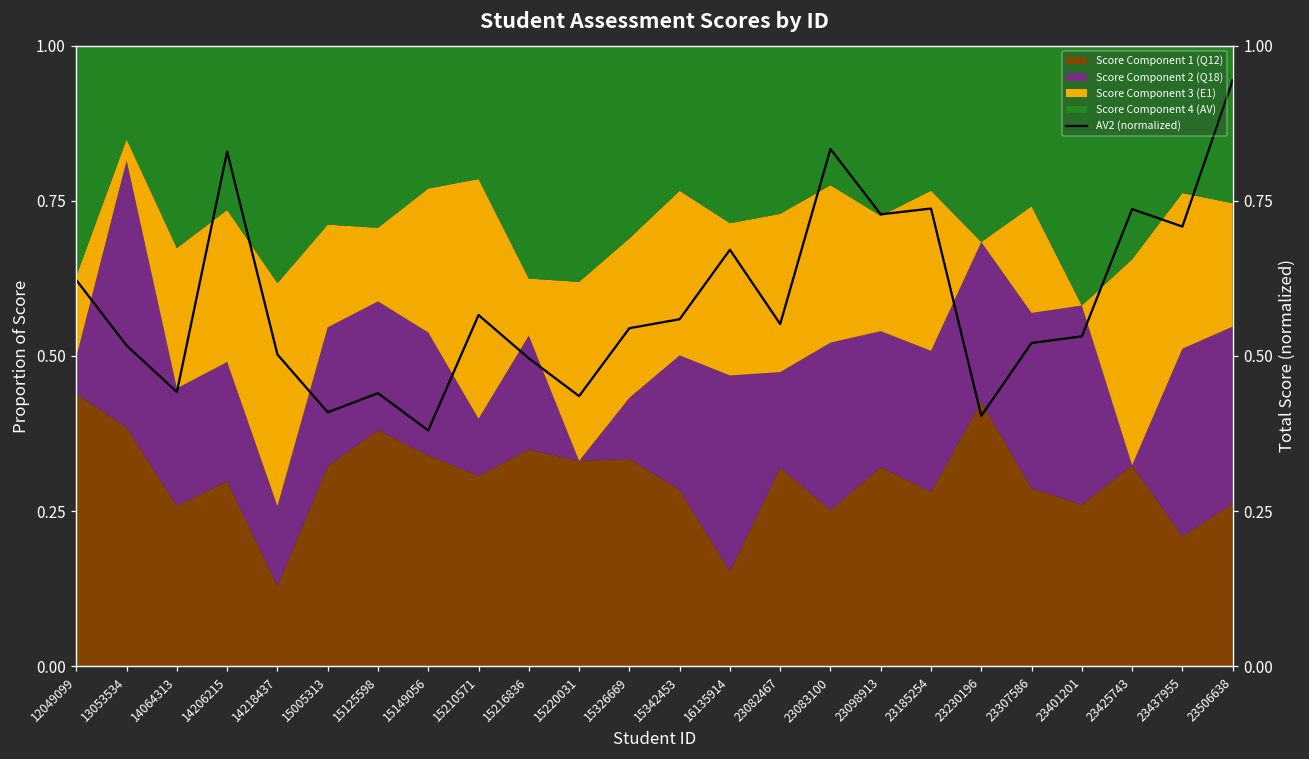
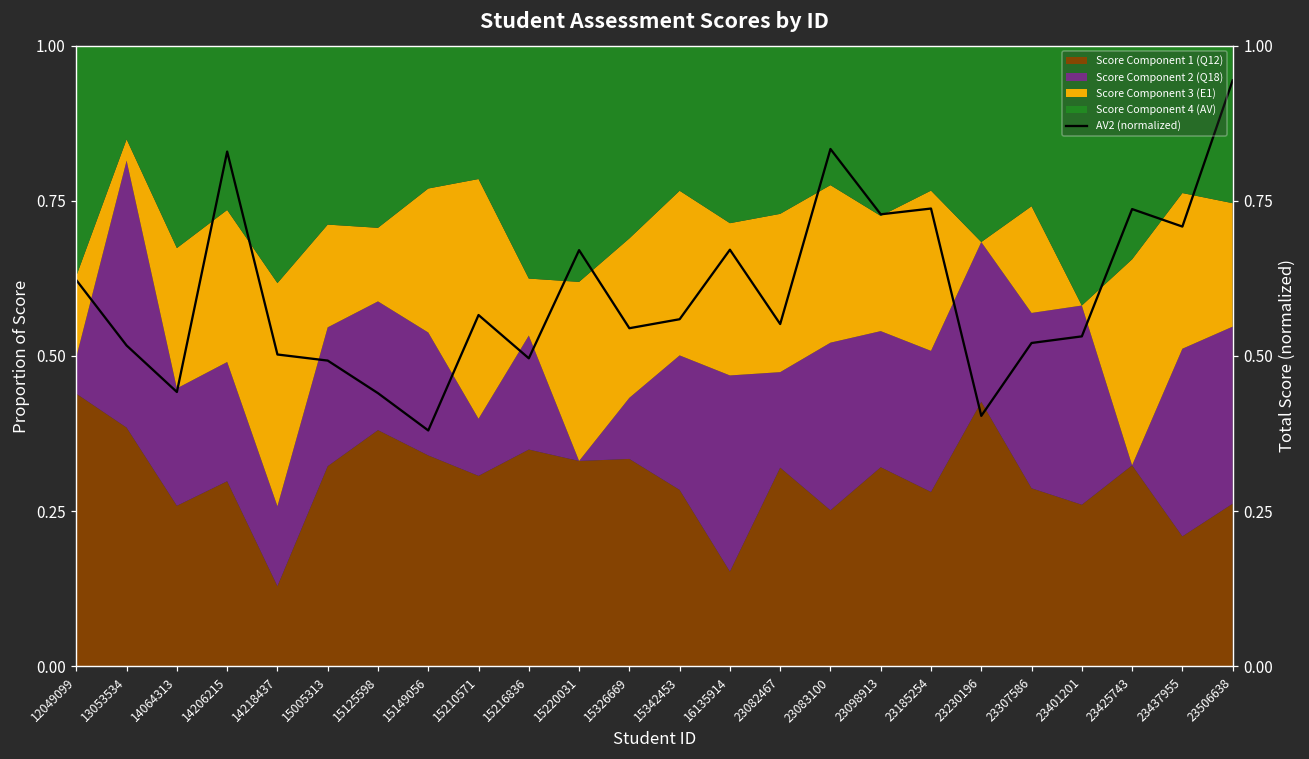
  {
    "AV2 (normalized)": {
      "12049099": 0.62,
      "13053534": 0.52,
      "14064313": 0.44,
      "14206215": 0.83,
      "14218437": 0.50,
-     "15005313": 0.41,
+     "15005313": 0.49,
      "15125598": 0.44,
      "15149056": 0.38,
      "15210571": 0.57,
      "15216836": 0.50,
-     "15220031": 0.44,
+     "15220031": 0.67,
      "15326669": 0.54,
      "15342453": 0.56,
      "16135914": 0.67,
      "23082467": 0.55,
      "23083100": 0.83,
      "23185254": 0.74,
      "23230196": 0.40,
      "23307586": 0.52,
      "23401201": 0.53,
      "23425743": 0.74,
      "23437955": 0.71,
      "23506638": 0.94
    },
    "Score Component 1 (Q12)": {
      "12049099": 0.44,
      "13053534": 0.38,
      "14064313": 0.26,
      "14206215": 0.30,
      "14218437": 0.13,
      "15005313": 0.32,
      "15125598": 0.38,
      "15149056": 0.34,
      "15210571": 0.31,
      "15216836": 0.35,
      "15326669": 0.33,
      "15342453": 0.28,
      "16135914": 0.15,
      "23082467": 0.32,
      "23083100": 0.25,
      "23098913": 0.32,
      "23185254": 0.28,
      "23230196": 0.43,
      "23307586": 0.29,
      "23401201": 0.26,
      "23437955": 0.21,
      "23506638": 0.26
    },
    "Score Component 2 (Q18)": {
      "12049099": 0.06,
      "13053534": 0.43,
      "14064313": 0.19,
      "14206215": 0.19,
      "14218437": 0.13,
      "15005313": 0.22,
      "15125598": 0.21,
      "15149056": 0.20,
      "15210571": 0.09,
      "15216836": 0.18,
      "15326669": 0.10,
      "15342453": 0.22,
      "16135914": 0.32,
      "23082467": 0.15,
      "23083100": 0.27,
      "23098913": 0.22,
      "23185254": 0.23,
      "23307586": 0.28,
      "23437955": 0.30,
      "23506638": 0.29
    },
    "Score Component 3 (E1)": {
      "12049099": 0.13,
      "13053534": 0.03,
      "14064313": 0.23,
      "14206215": 0.25,
      "14218437": 0.36,
      "15005313": 0.17,
      "15125598": 0.12,
      "15149056": 0.23,
      "15210571": 0.39,
      "15216836": 0.09,
      "15220031": 0.29,
      "15326669": 0.26,
      "15342453": 0.27,
      "16135914": 0.25,
      "23082467": 0.26,
      "23083100": 0.25,
      "23185254": 0.26,
      "23307586": 0.17,
      "23425743": 0.33,
      "23437955": 0.25,
      "23506638": 0.20
    },
    "Score Component 4 (AV)": {
      "12049099": 0.37,
      "13053534": 0.15,
      "14064313": 0.33,
      "14206215": 0.26,
      "14218437": 0.38,
      "15005313": 0.29,
      "15125598": 0.29,
      "15149056": 0.23,
      "15210571": 0.21,
      "15216836": 0.38,
      "15220031": 0.38,
      "15326669": 0.31,
      "15342453": 0.23,
      "16135914": 0.29,
      "23082467": 0.27,
      "23083100": 0.22,
      "23098913": 0.27,
      "23185254": 0.23,
      "23230196": 0.32,
      "23307586": 0.26,
      "23401201": 0.42,
      "23425743": 0.34,
      "23437955": 0.24,
      "23506638": 0.25
    }
  }
